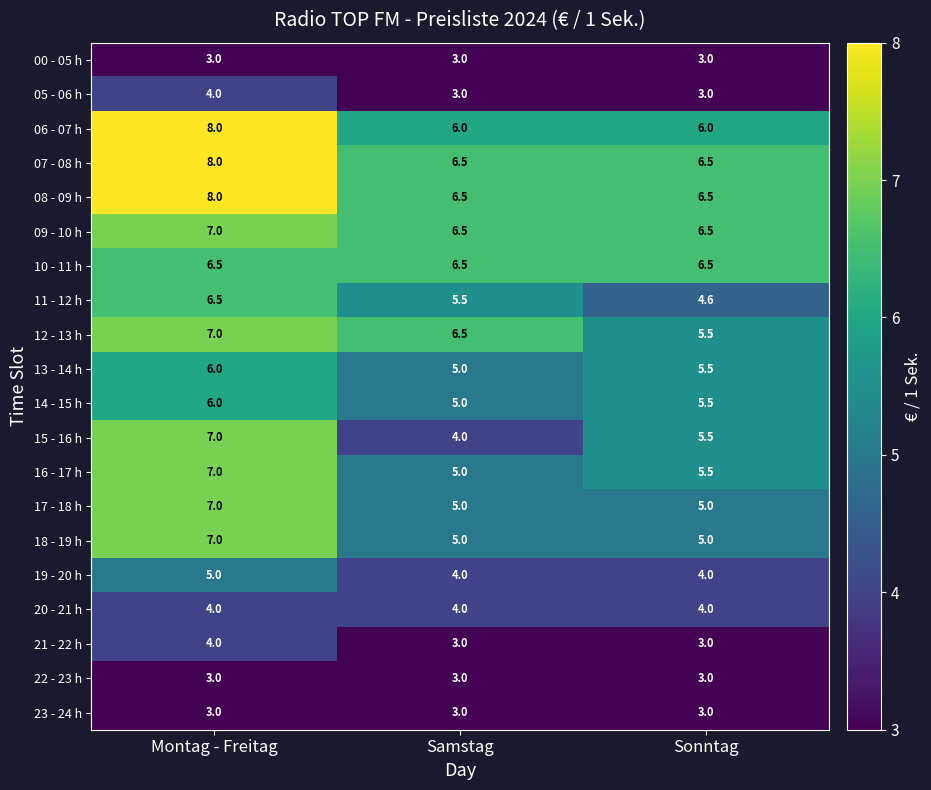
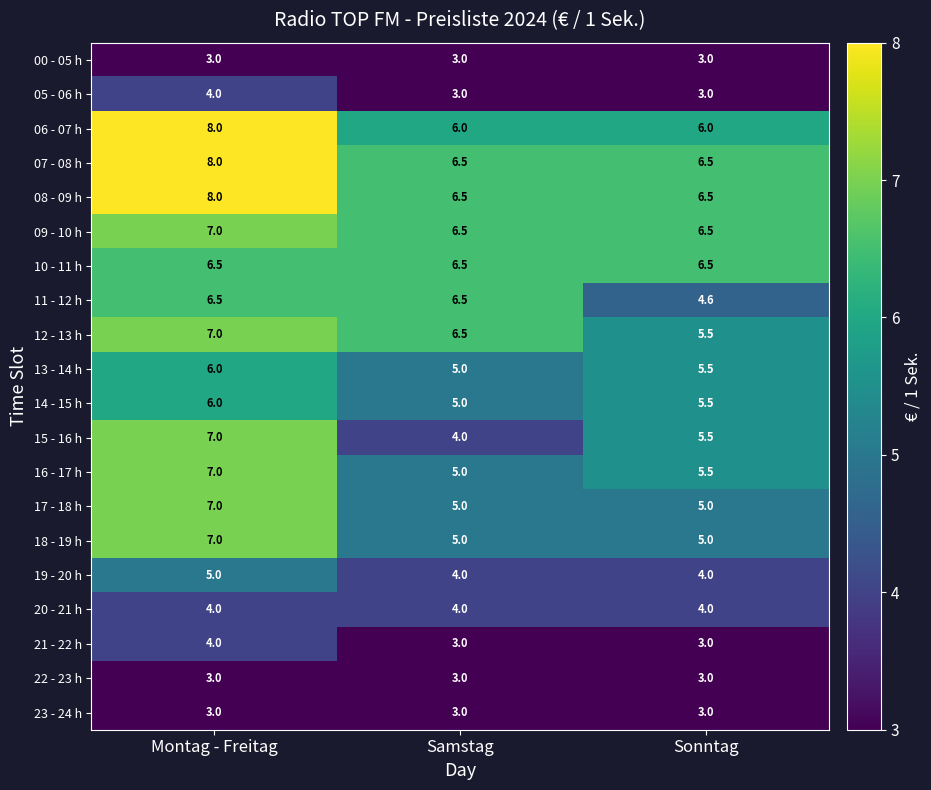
  {
    "00 - 05 h": {
      "Montag - Freitag": 3.0,
      "Samstag": 3.0,
      "Sonntag": 3.0
    },
    "05 - 06 h": {
      "Montag - Freitag": 4.0,
      "Samstag": 3.0,
      "Sonntag": 3.0
    },
    "06 - 07 h": {
      "Montag - Freitag": 8.0,
      "Samstag": 6.0,
      "Sonntag": 6.0
    },
    "07 - 08 h": {
      "Montag - Freitag": 8.0,
      "Samstag": 6.5,
      "Sonntag": 6.5
    },
    "08 - 09 h": {
      "Montag - Freitag": 8.0,
      "Samstag": 6.5,
      "Sonntag": 6.5
    },
    "09 - 10 h": {
      "Montag - Freitag": 7.0,
      "Samstag": 6.5,
      "Sonntag": 6.5
    },
    "10 - 11 h": {
      "Montag - Freitag": 6.5,
      "Samstag": 6.5,
      "Sonntag": 6.5
    },
    "11 - 12 h": {
      "Montag - Freitag": 6.5,
-     "Samstag": 5.5,
+     "Samstag": 6.5,
      "Sonntag": 4.6
    },
    "12 - 13 h": {
      "Montag - Freitag": 7.0,
      "Samstag": 6.5,
      "Sonntag": 5.5
    },
    "13 - 14 h": {
      "Montag - Freitag": 6.0,
      "Samstag": 5.0,
      "Sonntag": 5.5
    },
    "14 - 15 h": {
      "Montag - Freitag": 6.0,
      "Samstag": 5.0,
      "Sonntag": 5.5
    },
    "15 - 16 h": {
      "Montag - Freitag": 7.0,
      "Samstag": 4.0,
      "Sonntag": 5.5
    },
    "16 - 17 h": {
      "Montag - Freitag": 7.0,
      "Samstag": 5.0,
      "Sonntag": 5.5
    },
    "17 - 18 h": {
      "Montag - Freitag": 7.0,
      "Samstag": 5.0,
      "Sonntag": 5.0
    },
    "18 - 19 h": {
      "Montag - Freitag": 7.0,
      "Samstag": 5.0,
      "Sonntag": 5.0
    },
    "19 - 20 h": {
      "Montag - Freitag": 5.0,
      "Samstag": 4.0,
      "Sonntag": 4.0
    },
    "20 - 21 h": {
      "Montag - Freitag": 4.0,
      "Samstag": 4.0,
      "Sonntag": 4.0
    },
    "21 - 22 h": {
      "Montag - Freitag": 4.0,
      "Samstag": 3.0,
      "Sonntag": 3.0
    },
    "22 - 23 h": {
      "Montag - Freitag": 3.0,
      "Samstag": 3.0,
      "Sonntag": 3.0
    },
    "23 - 24 h": {
      "Montag - Freitag": 3.0,
      "Samstag": 3.0,
      "Sonntag": 3.0
    }
  }
